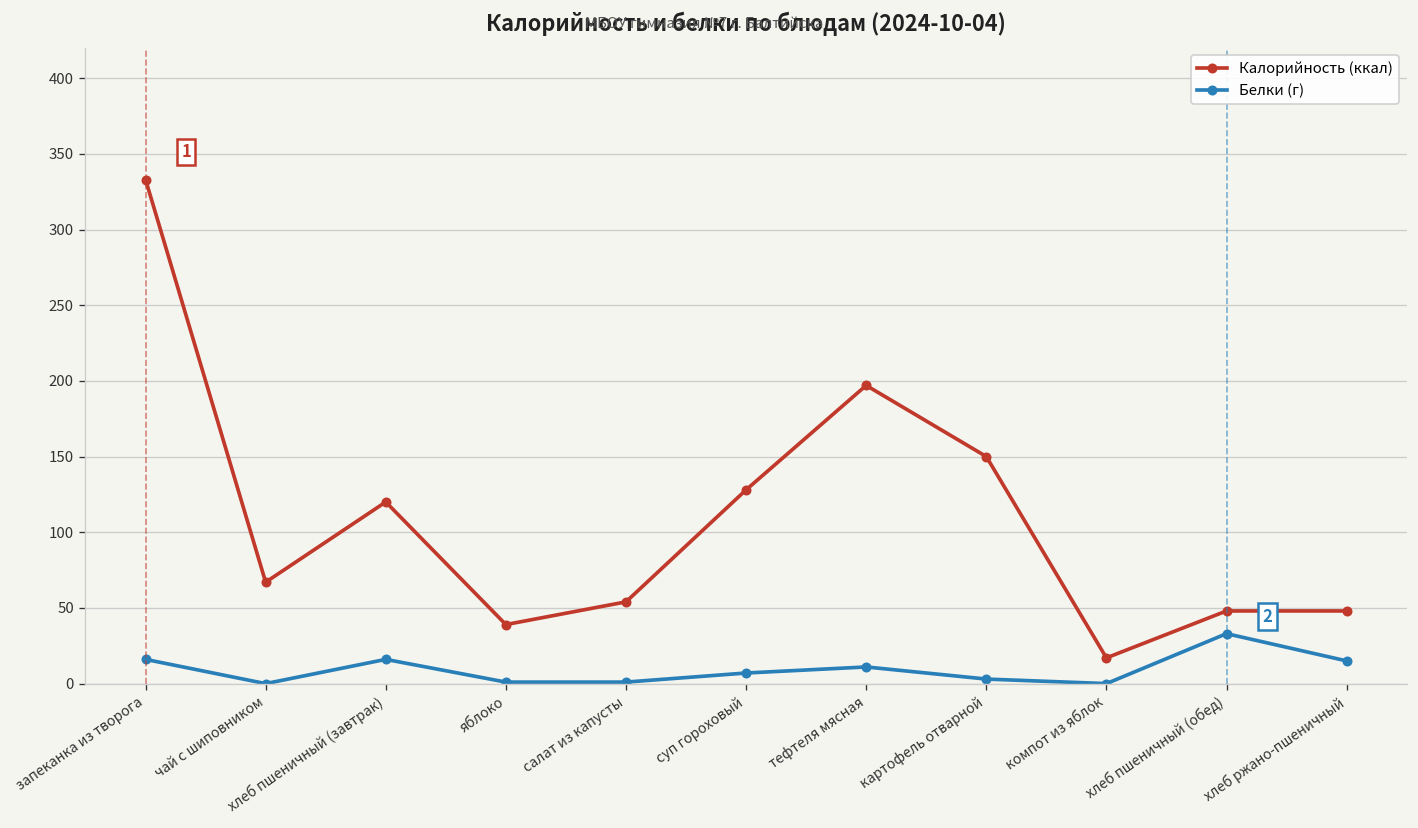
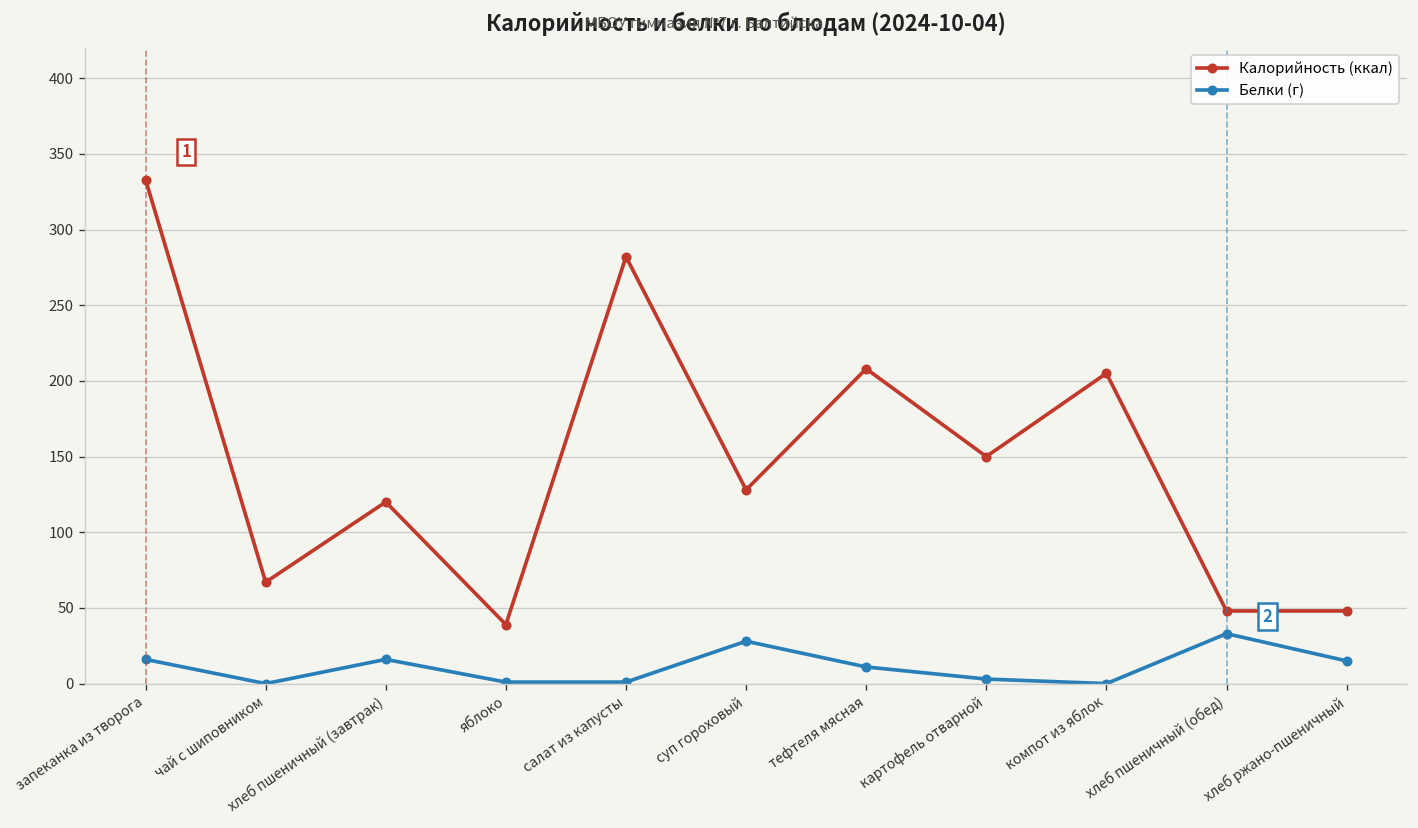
  {
    "Калорийность (ккал)": {
      "запеканка из творога": 333,
      "чай с шиповником": 67,
      "хлеб пшеничный (завтрак)": 120,
      "яблоко": 39,
-     "салат из капусты": 54,
+     "салат из капусты": 282,
      "суп гороховый": 128,
-     "тефтеля мясная": 197,
+     "тефтеля мясная": 208,
      "картофель отварной": 150,
-     "компот из яблок": 17,
+     "компот из яблок": 205,
      "хлеб пшеничный (обед)": 48,
      "хлеб ржано-пшеничный": 48
    },
    "Белки (г)": {
      "запеканка из творога": 16,
      "чай с шиповником": 0,
      "хлеб пшеничный (завтрак)": 16,
      "яблоко": 1,
      "салат из капусты": 1,
-     "суп гороховый": 7,
+     "суп гороховый": 28,
      "тефтеля мясная": 11,
      "картофель отварной": 3,
      "компот из яблок": 0,
      "хлеб пшеничный (обед)": 33,
      "хлеб ржано-пшеничный": 15
    }
  }
